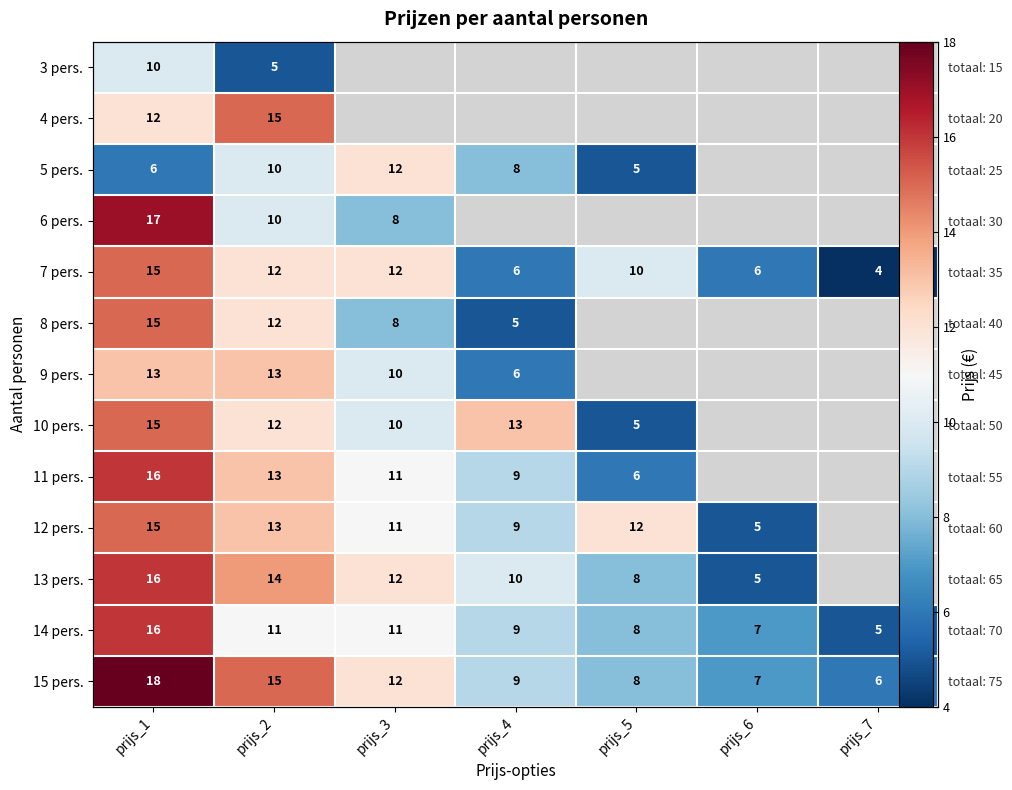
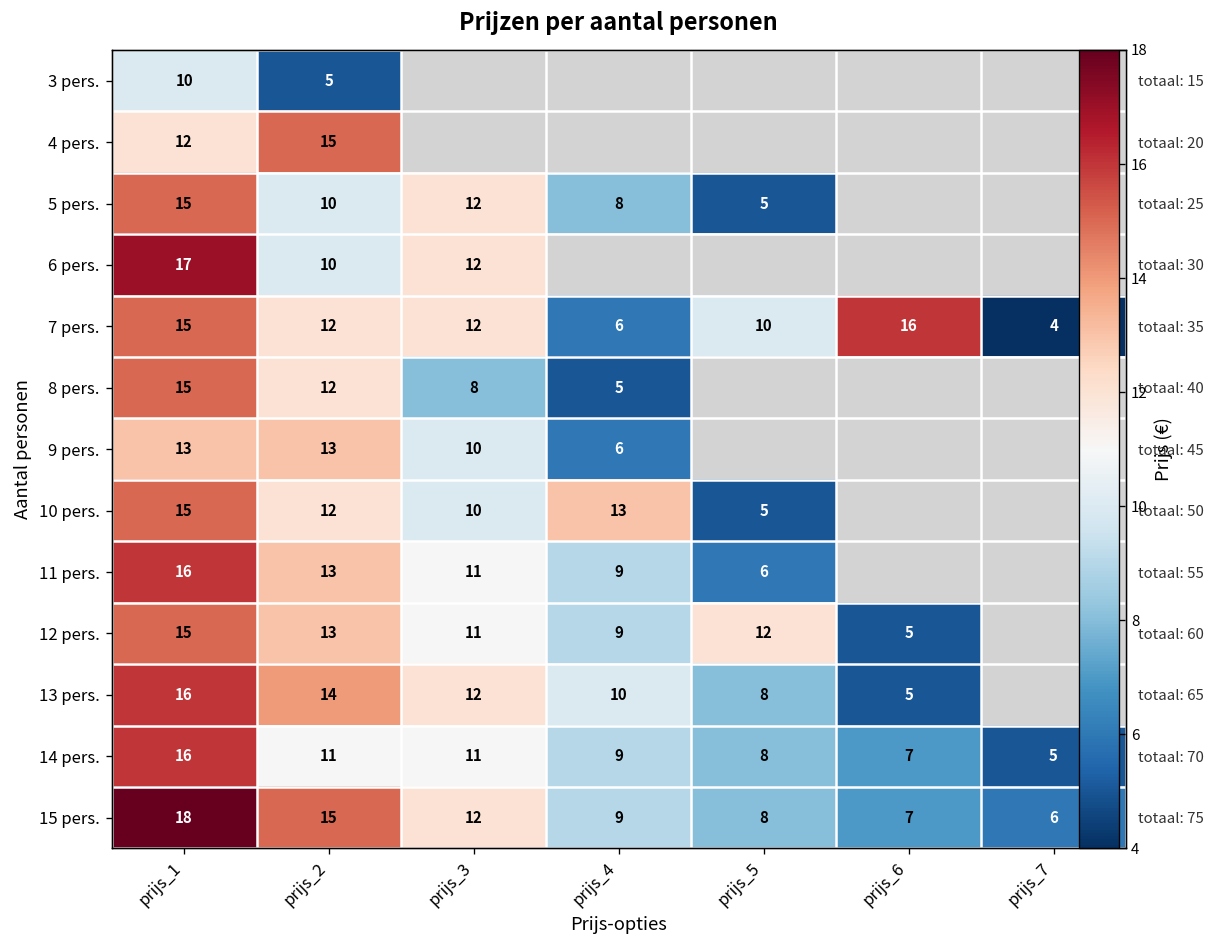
  {
    "3 pers.": {
      "prijs_1": 10,
      "prijs_2": 5
    },
    "4 pers.": {
      "prijs_1": 12,
      "prijs_2": 15
    },
    "5 pers.": {
-     "prijs_1": 6,
+     "prijs_1": 15,
      "prijs_2": 10,
      "prijs_3": 12,
      "prijs_4": 8,
      "prijs_5": 5
    },
    "6 pers.": {
      "prijs_1": 17,
      "prijs_2": 10,
-     "prijs_3": 8
+     "prijs_3": 12
    },
    "7 pers.": {
      "prijs_1": 15,
      "prijs_2": 12,
      "prijs_3": 12,
      "prijs_4": 6,
      "prijs_5": 10,
-     "prijs_6": 6,
+     "prijs_6": 16,
      "prijs_7": 4
    },
    "8 pers.": {
      "prijs_1": 15,
      "prijs_2": 12,
      "prijs_3": 8,
      "prijs_4": 5
    },
    "9 pers.": {
      "prijs_1": 13,
      "prijs_2": 13,
      "prijs_3": 10,
      "prijs_4": 6
    },
    "10 pers.": {
      "prijs_1": 15,
      "prijs_2": 12,
      "prijs_3": 10,
      "prijs_4": 13,
      "prijs_5": 5
    },
    "11 pers.": {
      "prijs_1": 16,
      "prijs_2": 13,
      "prijs_3": 11,
      "prijs_4": 9,
      "prijs_5": 6
    },
    "12 pers.": {
      "prijs_1": 15,
      "prijs_2": 13,
      "prijs_3": 11,
      "prijs_4": 9,
      "prijs_5": 12,
      "prijs_6": 5
    },
    "13 pers.": {
      "prijs_1": 16,
      "prijs_2": 14,
      "prijs_3": 12,
      "prijs_4": 10,
      "prijs_5": 8,
      "prijs_6": 5
    },
    "14 pers.": {
      "prijs_1": 16,
      "prijs_2": 11,
      "prijs_3": 11,
      "prijs_4": 9,
      "prijs_5": 8,
      "prijs_6": 7,
      "prijs_7": 5
    },
    "15 pers.": {
      "prijs_1": 18,
      "prijs_2": 15,
      "prijs_3": 12,
      "prijs_4": 9,
      "prijs_5": 8,
      "prijs_6": 7,
      "prijs_7": 6
    }
  }
